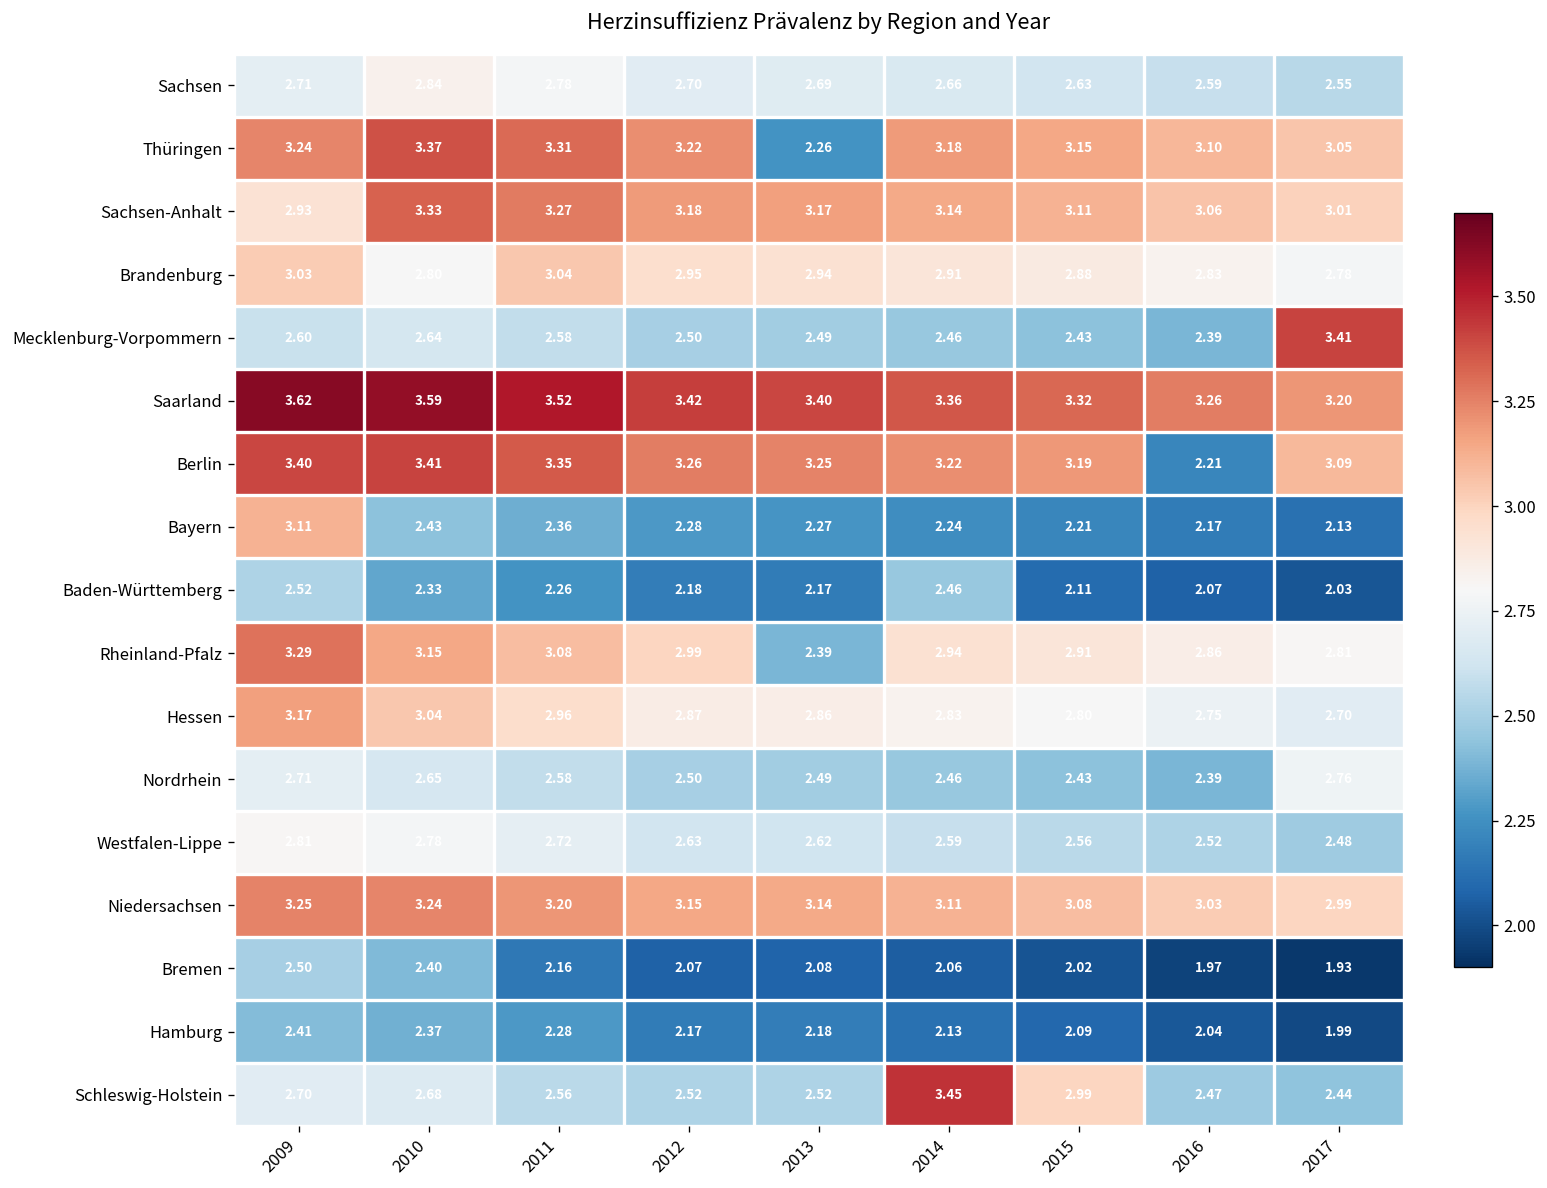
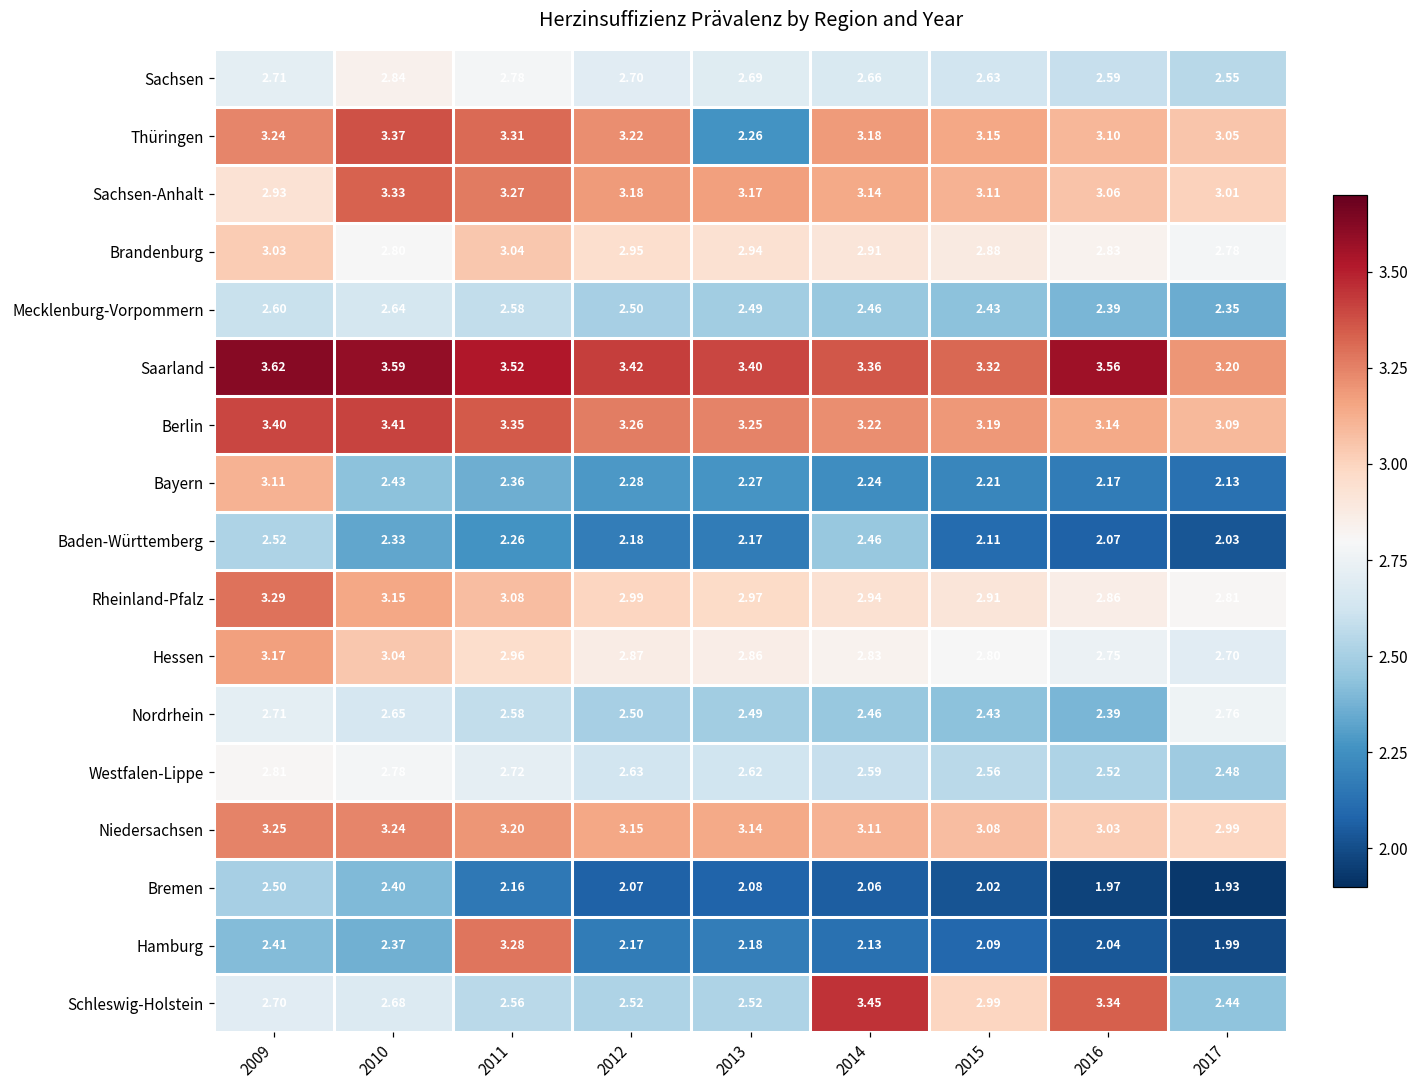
  {
    "Sachsen": {
      "2016": 2.59,
      "2017": 2.55
    },
    "Thüringen": {
      "2009": 3.24,
      "2010": 3.37,
      "2011": 3.31,
      "2012": 3.22,
      "2013": 2.26,
      "2014": 3.18,
      "2015": 3.15,
      "2016": 3.10,
      "2017": 3.05
    },
    "Sachsen-Anhalt": {
      "2010": 3.33,
      "2011": 3.27,
      "2012": 3.18,
      "2013": 3.17,
      "2014": 3.14,
      "2015": 3.11,
      "2016": 3.06,
      "2017": 3.01
    },
    "Brandenburg": {
      "2009": 3.03,
      "2011": 3.04,
      "2012": 2.95
    },
    "Mecklenburg-Vorpommern": {
      "2009": 2.60,
      "2011": 2.58,
      "2012": 2.50,
      "2013": 2.49,
      "2014": 2.46,
      "2015": 2.43,
      "2016": 2.39,
-     "2017": 3.41
+     "2017": 2.35
    },
    "Saarland": {
      "2009": 3.62,
      "2010": 3.59,
      "2011": 3.52,
      "2012": 3.42,
      "2013": 3.40,
      "2014": 3.36,
      "2015": 3.32,
-     "2016": 3.26,
+     "2016": 3.56,
      "2017": 3.20
    },
    "Berlin": {
      "2009": 3.40,
      "2010": 3.41,
      "2011": 3.35,
      "2012": 3.26,
      "2013": 3.25,
      "2014": 3.22,
      "2015": 3.19,
-     "2016": 2.21,
+     "2016": 3.14,
      "2017": 3.09
    },
    "Bayern": {
      "2009": 3.11,
      "2010": 2.43,
      "2011": 2.36,
      "2012": 2.28,
      "2013": 2.27,
      "2014": 2.24,
      "2015": 2.21,
      "2016": 2.17,
      "2017": 2.13
    },
    "Baden-Württemberg": {
      "2009": 2.52,
      "2010": 2.33,
      "2011": 2.26,
      "2012": 2.18,
      "2013": 2.17,
      "2014": 2.46,
      "2015": 2.11,
      "2016": 2.07,
      "2017": 2.03
    },
    "Rheinland-Pfalz": {
      "2009": 3.29,
      "2010": 3.15,
      "2011": 3.08,
      "2012": 2.99,
-     "2013": 2.39
+     "2013": 2.97
    },
    "Hessen": {
      "2009": 3.17,
      "2010": 3.04,
      "2011": 2.96
    },
    "Nordrhein": {
      "2011": 2.58,
      "2012": 2.50,
      "2013": 2.49,
      "2014": 2.46,
      "2015": 2.43,
      "2016": 2.39
    },
    "Westfalen-Lippe": {
      "2014": 2.59,
      "2015": 2.56,
      "2016": 2.52,
      "2017": 2.48
    },
    "Niedersachsen": {
      "2009": 3.25,
      "2010": 3.24,
      "2011": 3.20,
      "2012": 3.15,
      "2013": 3.14,
      "2014": 3.11,
      "2015": 3.08,
      "2016": 3.03,
      "2017": 2.99
    },
    "Bremen": {
      "2009": 2.50,
      "2010": 2.40,
      "2011": 2.16,
      "2012": 2.07,
      "2013": 2.08,
      "2014": 2.06,
      "2015": 2.02,
      "2016": 1.97,
      "2017": 1.93
    },
    "Hamburg": {
      "2009": 2.41,
      "2010": 2.37,
-     "2011": 2.28,
+     "2011": 3.28,
      "2012": 2.17,
      "2013": 2.18,
      "2014": 2.13,
      "2015": 2.09,
      "2016": 2.04,
      "2017": 1.99
    },
    "Schleswig-Holstein": {
      "2011": 2.56,
      "2012": 2.52,
      "2013": 2.52,
      "2014": 3.45,
      "2015": 2.99,
-     "2016": 2.47,
+     "2016": 3.34,
      "2017": 2.44
    }
  }
